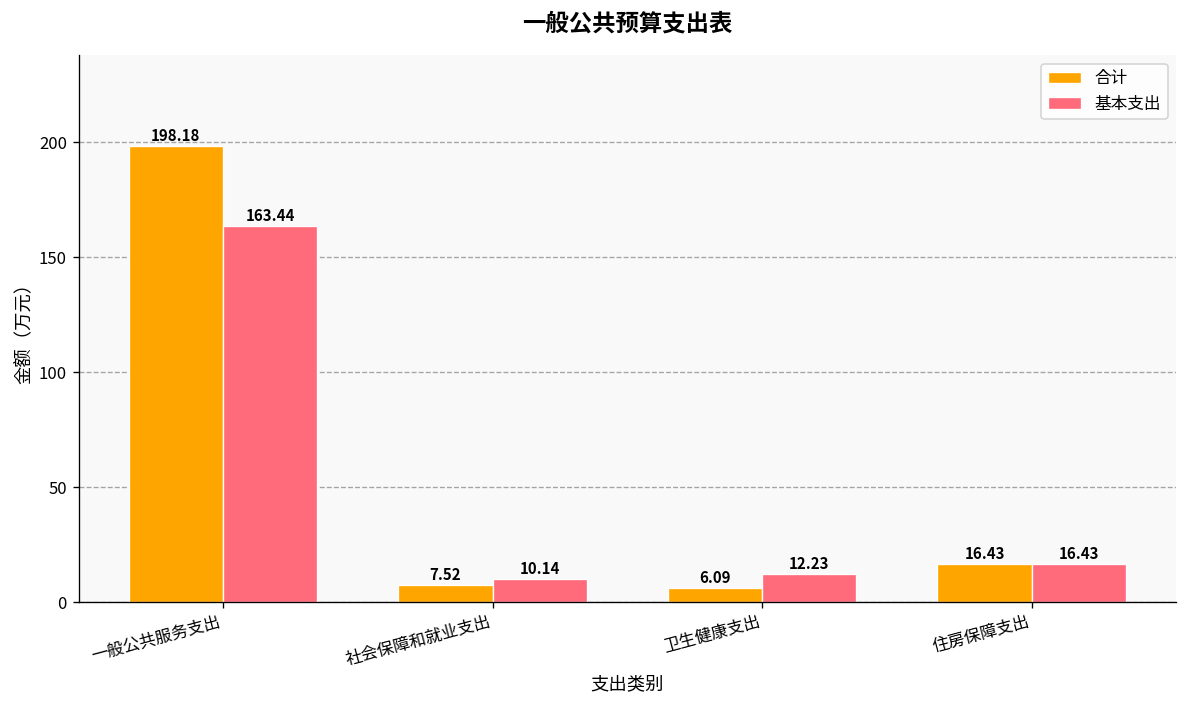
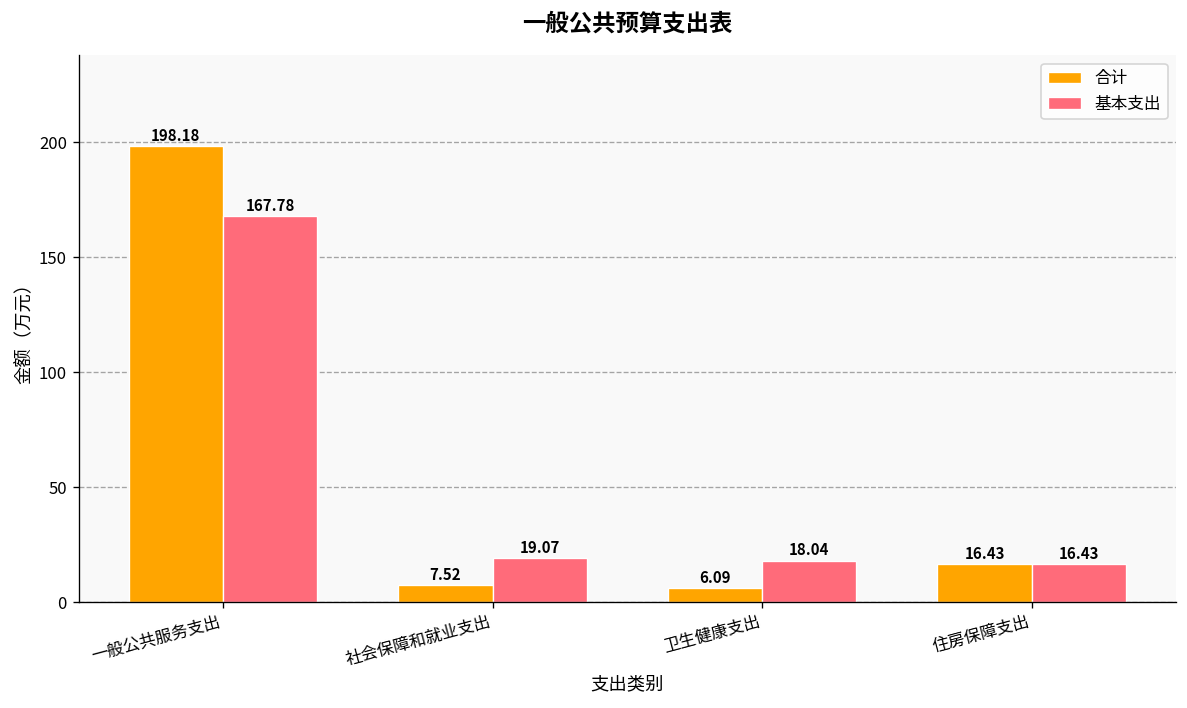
  {
    "合计": {
      "一般公共服务支出": 198.18,
      "社会保障和就业支出": 7.52,
      "卫生健康支出": 6.09,
      "住房保障支出": 16.43
    },
    "基本支出": {
-     "一般公共服务支出": 163.44,
-     "社会保障和就业支出": 10.14,
-     "卫生健康支出": 12.23,
+     "一般公共服务支出": 167.78,
+     "社会保障和就业支出": 19.07,
+     "卫生健康支出": 18.04,
      "住房保障支出": 16.43
    }
  }
